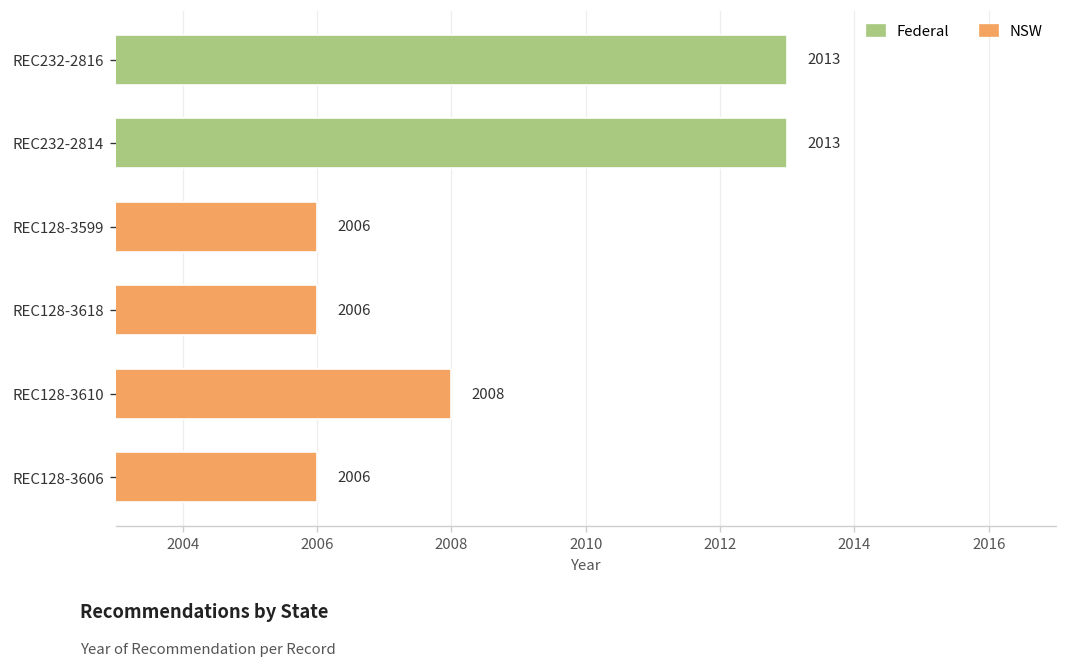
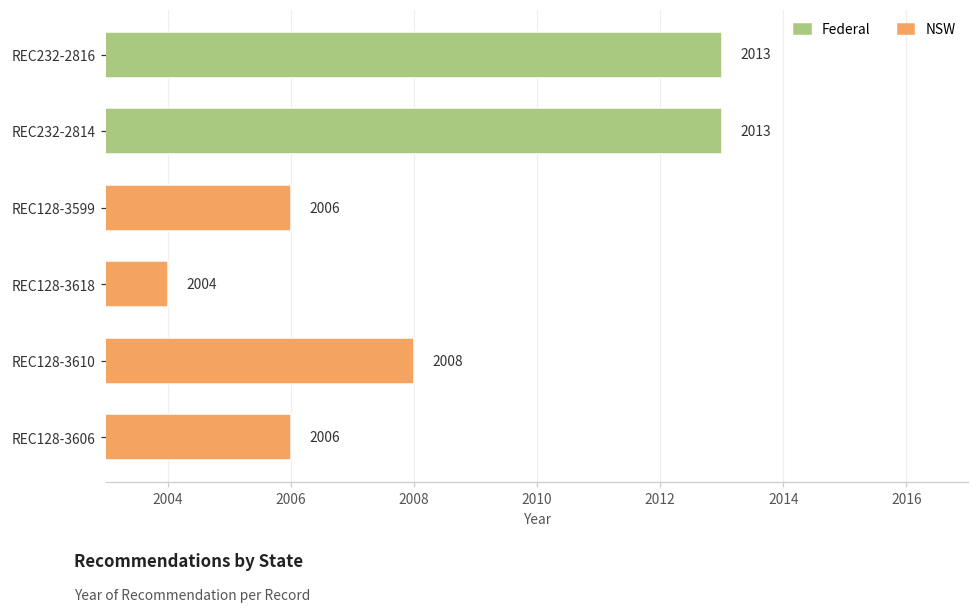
  {
    "REC232-2816": 2013,
    "REC232-2814": 2013,
    "REC128-3599": 2006,
-   "REC128-3618": 2006,
+   "REC128-3618": 2004,
    "REC128-3610": 2008,
    "REC128-3606": 2006
  }
